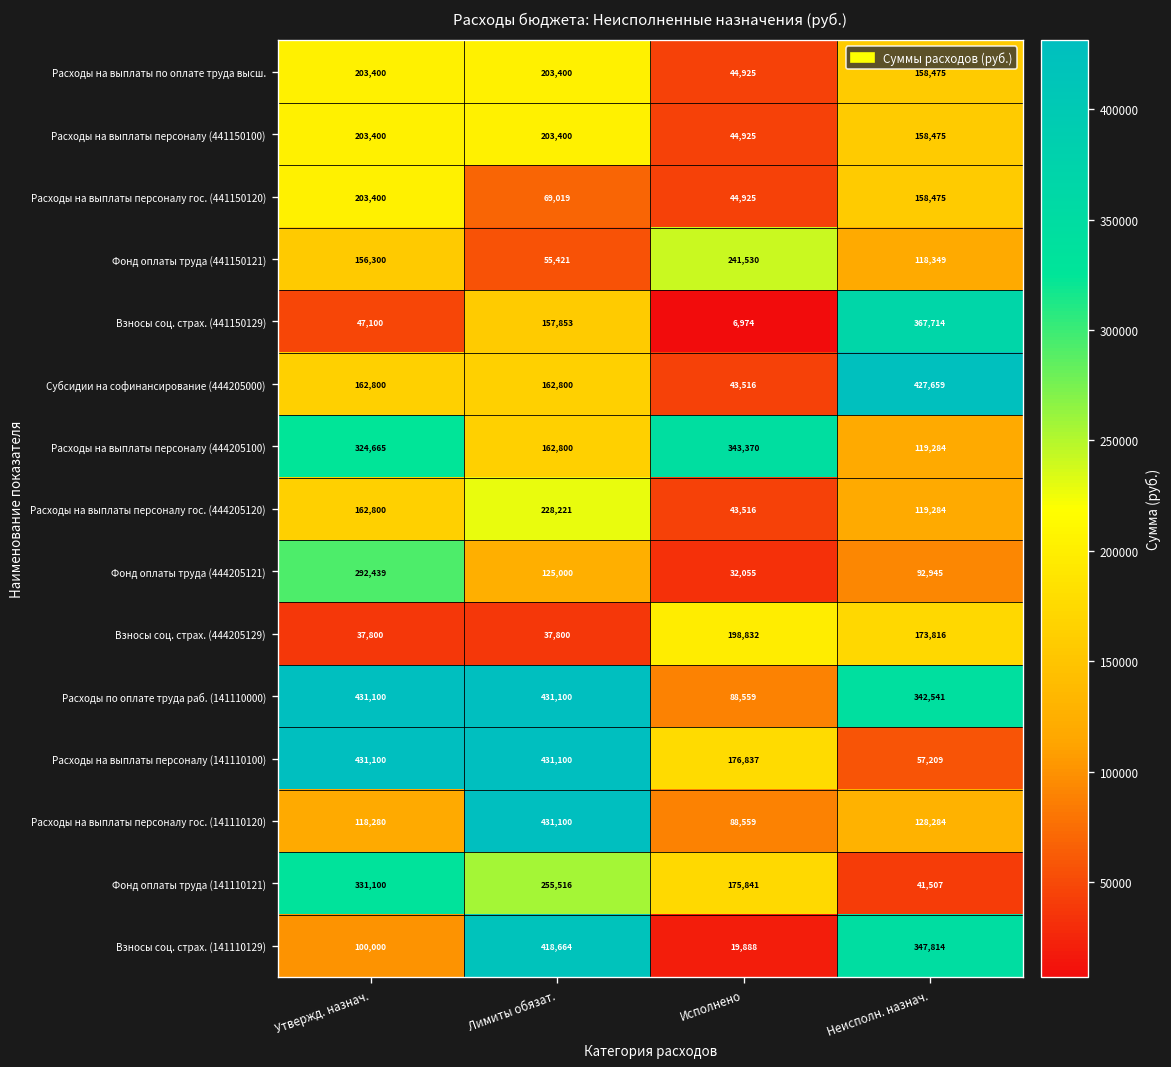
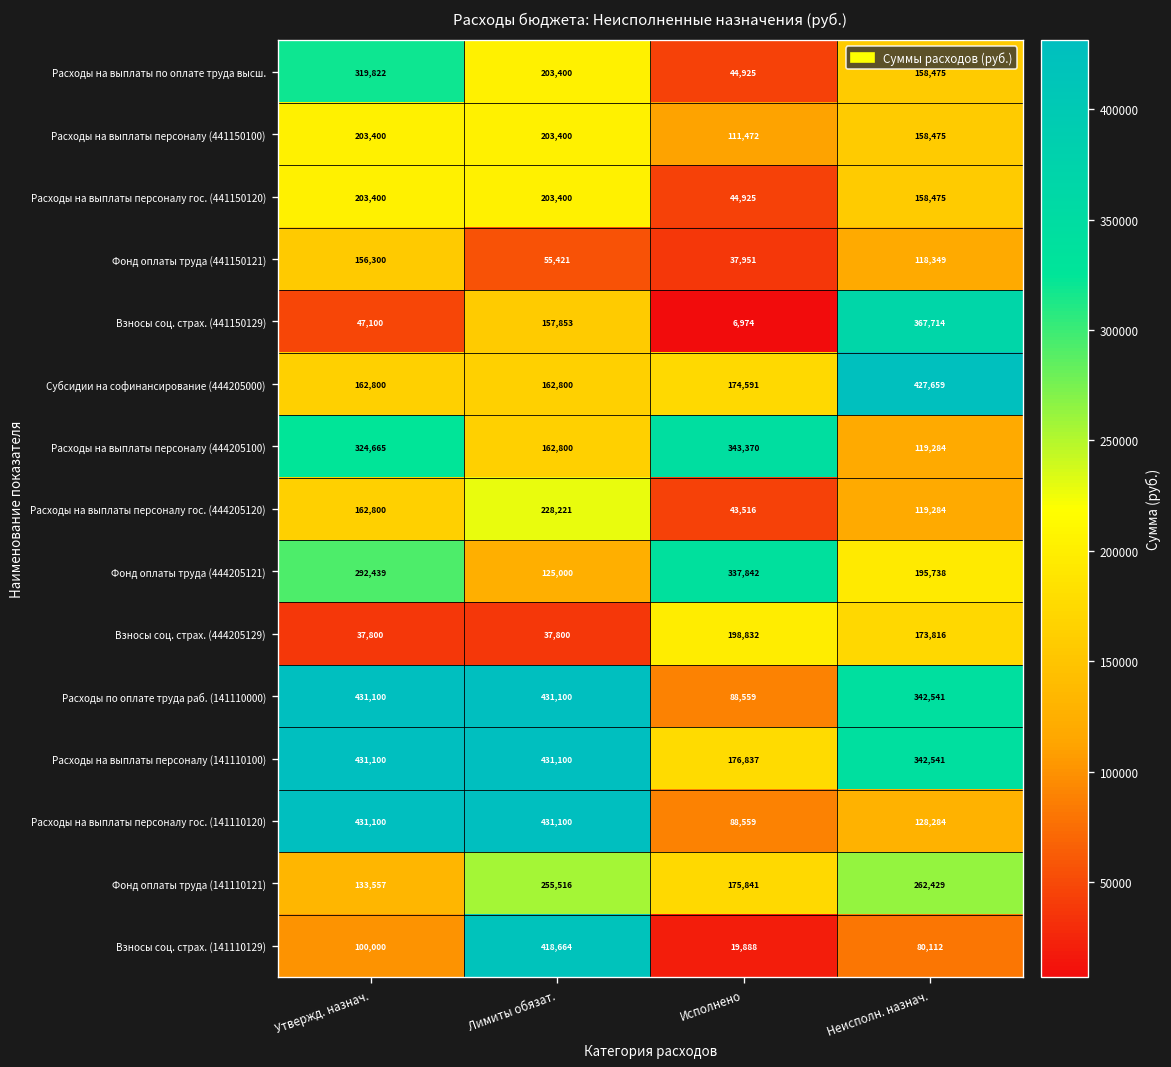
  {
    "Расходы на выплаты по оплате труда высш.": {
-     "Утвержд. назнач.": "203,400",
+     "Утвержд. назнач.": "319,822",
      "Лимиты обязат.": "203,400",
      "Исполнено": "44,925"
    },
    "Расходы на выплаты персоналу (441150100)": {
      "Утвержд. назнач.": "203,400",
      "Лимиты обязат.": "203,400",
-     "Исполнено": "44,925",
+     "Исполнено": "111,472",
      "Неисполн. назнач.": "158,475"
    },
    "Расходы на выплаты персоналу гос. (441150120)": {
      "Утвержд. назнач.": "203,400",
-     "Лимиты обязат.": "69,019",
+     "Лимиты обязат.": "203,400",
      "Исполнено": "44,925",
      "Неисполн. назнач.": "158,475"
    },
    "Фонд оплаты труда (441150121)": {
      "Утвержд. назнач.": "156,300",
      "Лимиты обязат.": "55,421",
-     "Исполнено": "241,530",
+     "Исполнено": "37,951",
      "Неисполн. назнач.": "118,349"
    },
    "Взносы соц. страх. (441150129)": {
      "Утвержд. назнач.": "47,100",
      "Лимиты обязат.": "157,853",
      "Исполнено": "6,974",
      "Неисполн. назнач.": "367,714"
    },
    "Субсидии на софинансирование (444205000)": {
      "Утвержд. назнач.": "162,800",
      "Лимиты обязат.": "162,800",
-     "Исполнено": "43,516",
+     "Исполнено": "174,591",
      "Неисполн. назнач.": "427,659"
    },
    "Расходы на выплаты персоналу (444205100)": {
      "Утвержд. назнач.": "324,665",
      "Лимиты обязат.": "162,800",
      "Исполнено": "343,370",
      "Неисполн. назнач.": "119,284"
    },
    "Расходы на выплаты персоналу гос. (444205120)": {
      "Утвержд. назнач.": "162,800",
      "Лимиты обязат.": "228,221",
      "Исполнено": "43,516",
      "Неисполн. назнач.": "119,284"
    },
    "Фонд оплаты труда (444205121)": {
      "Утвержд. назнач.": "292,439",
      "Лимиты обязат.": "125,000",
-     "Исполнено": "32,055",
-     "Неисполн. назнач.": "92,945"
+     "Исполнено": "337,842",
+     "Неисполн. назнач.": "195,738"
    },
    "Взносы соц. страх. (444205129)": {
      "Утвержд. назнач.": "37,800",
      "Лимиты обязат.": "37,800",
      "Исполнено": "198,832",
      "Неисполн. назнач.": "173,816"
    },
    "Расходы по оплате труда раб. (141110000)": {
      "Утвержд. назнач.": "431,100",
      "Лимиты обязат.": "431,100",
      "Исполнено": "88,559",
      "Неисполн. назнач.": "342,541"
    },
    "Расходы на выплаты персоналу (141110100)": {
      "Утвержд. назнач.": "431,100",
      "Лимиты обязат.": "431,100",
      "Исполнено": "176,837",
-     "Неисполн. назнач.": "57,209"
+     "Неисполн. назнач.": "342,541"
    },
    "Расходы на выплаты персоналу гос. (141110120)": {
-     "Утвержд. назнач.": "118,280",
+     "Утвержд. назнач.": "431,100",
      "Лимиты обязат.": "431,100",
      "Исполнено": "88,559",
      "Неисполн. назнач.": "128,284"
    },
    "Фонд оплаты труда (141110121)": {
-     "Утвержд. назнач.": "331,100",
+     "Утвержд. назнач.": "133,557",
      "Лимиты обязат.": "255,516",
      "Исполнено": "175,841",
-     "Неисполн. назнач.": "41,507"
+     "Неисполн. назнач.": "262,429"
    },
    "Взносы соц. страх. (141110129)": {
      "Утвержд. назнач.": "100,000",
      "Лимиты обязат.": "418,664",
      "Исполнено": "19,888",
-     "Неисполн. назнач.": "347,814"
+     "Неисполн. назнач.": "80,112"
    }
  }
